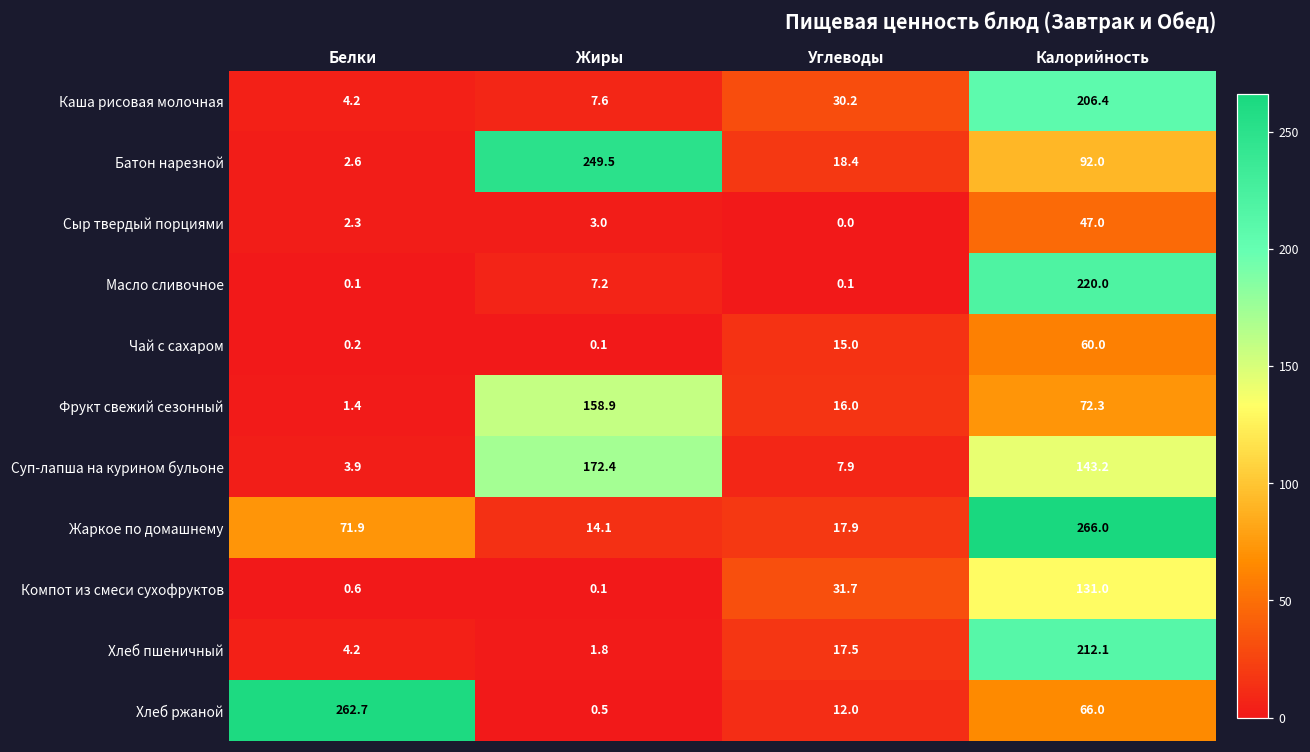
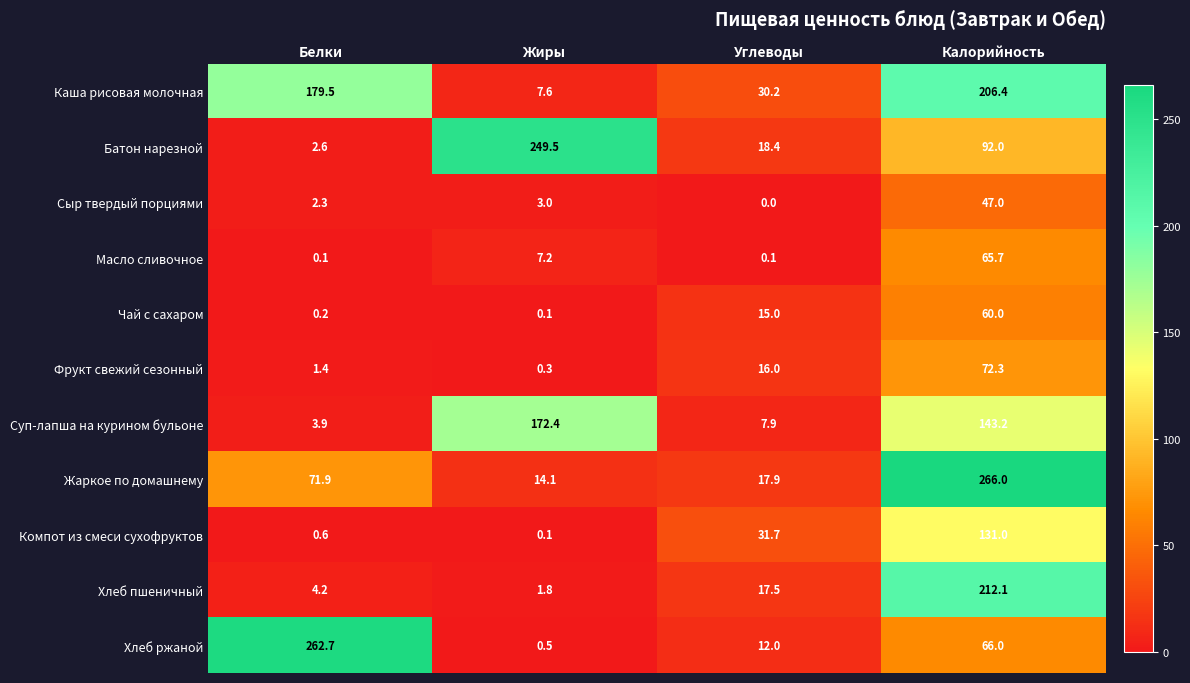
  {
    "Каша рисовая молочная": {
-     "Белки": 4.2,
+     "Белки": 179.5,
      "Жиры": 7.6,
      "Углеводы": 30.2,
      "Калорийность": 206.4
    },
    "Батон нарезной": {
      "Белки": 2.6,
      "Жиры": 249.5,
      "Углеводы": 18.4,
      "Калорийность": 92.0
    },
    "Сыр твердый порциями": {
      "Белки": 2.3,
      "Жиры": 3.0,
      "Углеводы": 0.0,
      "Калорийность": 47.0
    },
    "Масло сливочное": {
      "Белки": 0.1,
      "Жиры": 7.2,
      "Углеводы": 0.1,
-     "Калорийность": 220.0
+     "Калорийность": 65.7
    },
    "Чай с сахаром": {
      "Белки": 0.2,
      "Жиры": 0.1,
      "Углеводы": 15.0,
      "Калорийность": 60.0
    },
    "Фрукт свежий сезонный": {
      "Белки": 1.4,
-     "Жиры": 158.9,
+     "Жиры": 0.3,
      "Углеводы": 16.0,
      "Калорийность": 72.3
    },
    "Суп-лапша на курином бульоне": {
      "Белки": 3.9,
      "Жиры": 172.4,
      "Углеводы": 7.9,
      "Калорийность": 143.2
    },
    "Жаркое по домашнему": {
      "Белки": 71.9,
      "Жиры": 14.1,
      "Углеводы": 17.9,
      "Калорийность": 266.0
    },
    "Компот из смеси сухофруктов": {
      "Белки": 0.6,
      "Жиры": 0.1,
      "Углеводы": 31.7,
      "Калорийность": 131.0
    },
    "Хлеб пшеничный": {
      "Белки": 4.2,
      "Жиры": 1.8,
      "Углеводы": 17.5,
      "Калорийность": 212.1
    },
    "Хлеб ржаной": {
      "Белки": 262.7,
      "Жиры": 0.5,
      "Углеводы": 12.0,
      "Калорийность": 66.0
    }
  }
